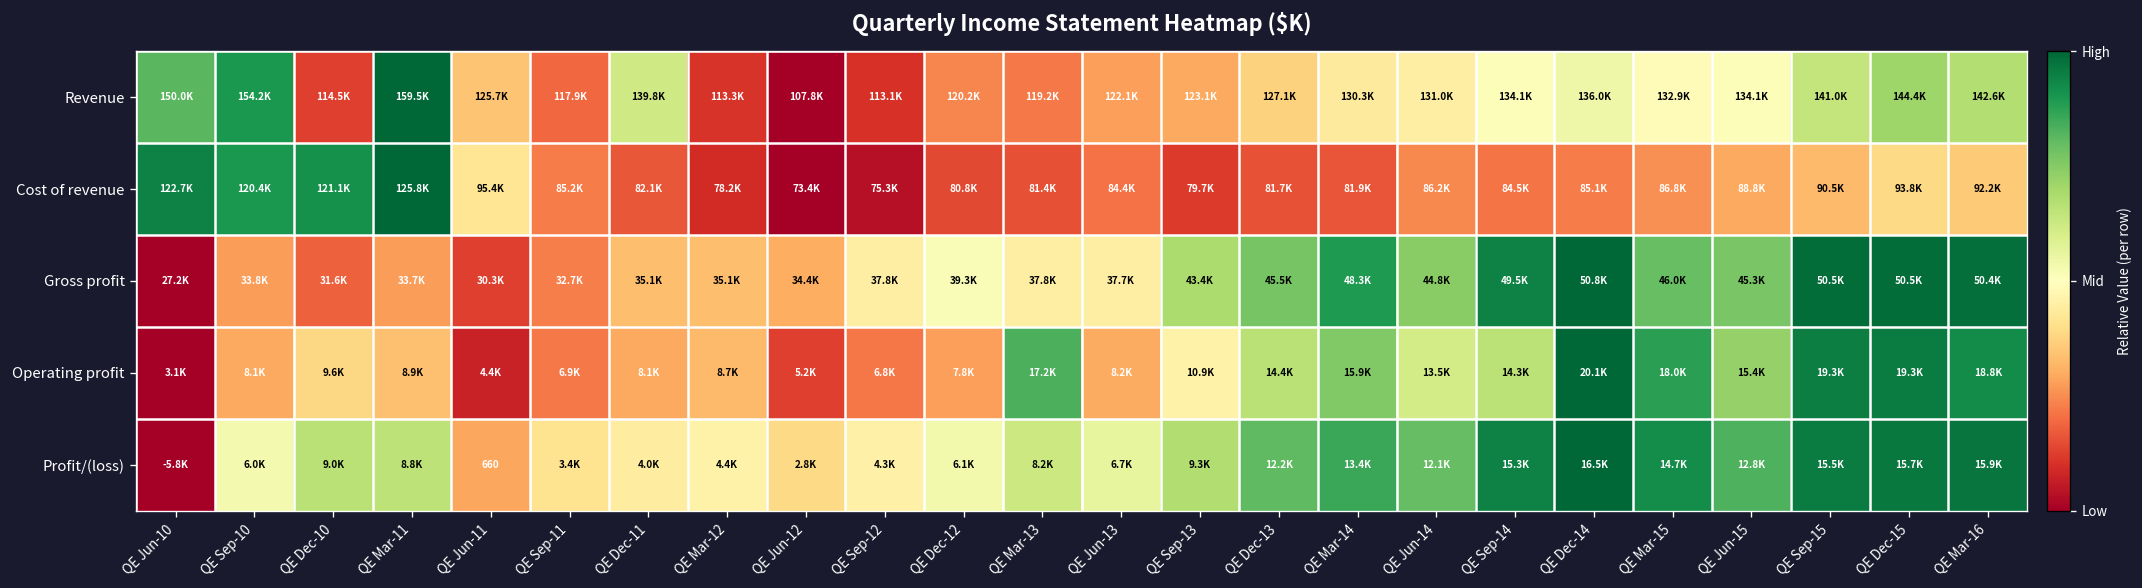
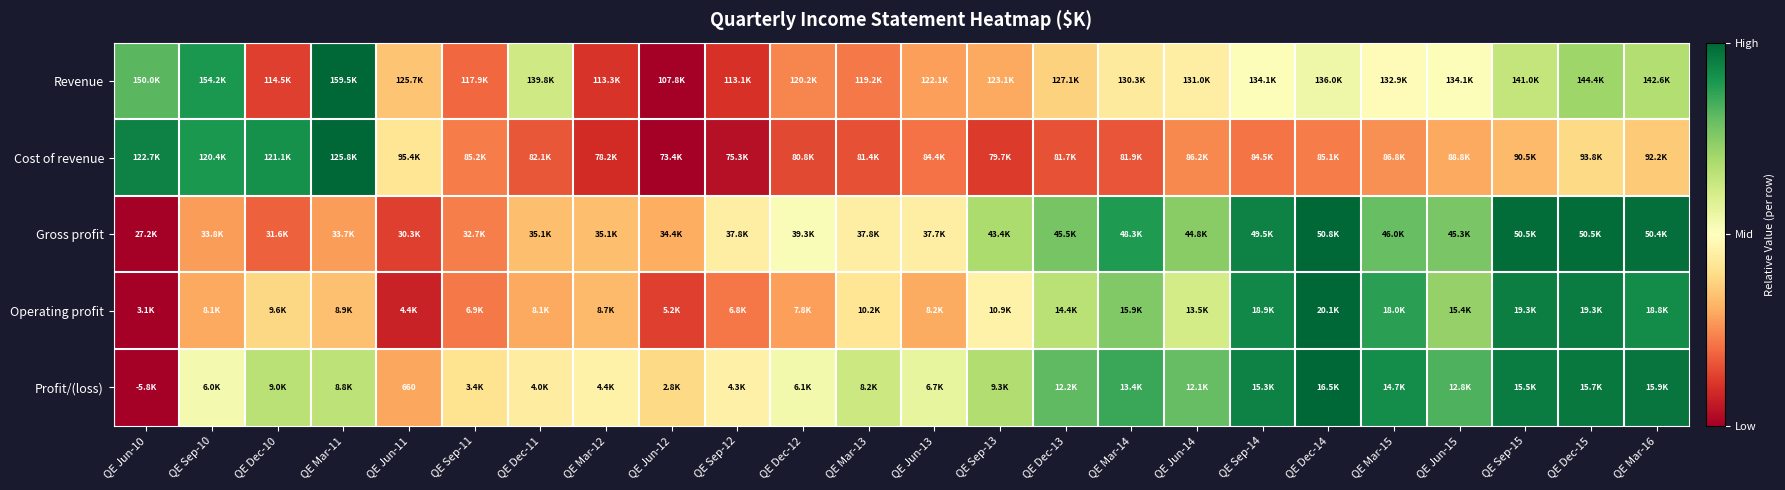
  {
    "Revenue": {
      "QE Jun-10": "150.0K",
      "QE Sep-10": "154.2K",
      "QE Dec-10": "114.5K",
      "QE Mar-11": "159.5K",
      "QE Jun-11": "125.7K",
      "QE Sep-11": "117.9K",
      "QE Dec-11": "139.8K",
      "QE Mar-12": "113.3K",
      "QE Jun-12": "107.8K",
      "QE Sep-12": "113.1K",
      "QE Dec-12": "120.2K",
      "QE Mar-13": "119.2K",
      "QE Jun-13": "122.1K",
      "QE Sep-13": "123.1K",
      "QE Dec-13": "127.1K",
      "QE Mar-14": "130.3K",
      "QE Jun-14": "131.0K",
      "QE Sep-14": "134.1K",
      "QE Dec-14": "136.0K",
      "QE Mar-15": "132.9K",
      "QE Jun-15": "134.1K",
      "QE Sep-15": "141.0K",
      "QE Dec-15": "144.4K",
      "QE Mar-16": "142.6K"
    },
    "Cost of revenue": {
      "QE Jun-10": "122.7K",
      "QE Sep-10": "120.4K",
      "QE Dec-10": "121.1K",
      "QE Mar-11": "125.8K",
      "QE Jun-11": "95.4K",
      "QE Sep-11": "85.2K",
      "QE Dec-11": "82.1K",
      "QE Mar-12": "78.2K",
      "QE Jun-12": "73.4K",
      "QE Sep-12": "75.3K",
      "QE Dec-12": "80.8K",
      "QE Mar-13": "81.4K",
      "QE Jun-13": "84.4K",
      "QE Sep-13": "79.7K",
      "QE Dec-13": "81.7K",
      "QE Mar-14": "81.9K",
      "QE Jun-14": "86.2K",
      "QE Sep-14": "84.5K",
      "QE Dec-14": "85.1K",
      "QE Mar-15": "86.8K",
      "QE Jun-15": "88.8K",
      "QE Sep-15": "90.5K",
      "QE Dec-15": "93.8K",
      "QE Mar-16": "92.2K"
    },
    "Gross profit": {
      "QE Jun-10": "27.2K",
      "QE Sep-10": "33.8K",
      "QE Dec-10": "31.6K",
      "QE Mar-11": "33.7K",
      "QE Jun-11": "30.3K",
      "QE Sep-11": "32.7K",
      "QE Dec-11": "35.1K",
      "QE Mar-12": "35.1K",
      "QE Jun-12": "34.4K",
      "QE Sep-12": "37.8K",
      "QE Dec-12": "39.3K",
      "QE Mar-13": "37.8K",
      "QE Jun-13": "37.7K",
      "QE Sep-13": "43.4K",
      "QE Dec-13": "45.5K",
      "QE Mar-14": "48.3K",
      "QE Jun-14": "44.8K",
      "QE Sep-14": "49.5K",
      "QE Dec-14": "50.8K",
      "QE Mar-15": "46.0K",
      "QE Jun-15": "45.3K",
      "QE Sep-15": "50.5K",
      "QE Dec-15": "50.5K",
      "QE Mar-16": "50.4K"
    },
    "Operating profit": {
      "QE Jun-10": "3.1K",
      "QE Sep-10": "8.1K",
      "QE Dec-10": "9.6K",
      "QE Mar-11": "8.9K",
      "QE Jun-11": "4.4K",
      "QE Sep-11": "6.9K",
      "QE Dec-11": "8.1K",
      "QE Mar-12": "8.7K",
      "QE Jun-12": "5.2K",
      "QE Sep-12": "6.8K",
      "QE Dec-12": "7.8K",
-     "QE Mar-13": "17.2K",
+     "QE Mar-13": "10.2K",
      "QE Jun-13": "8.2K",
      "QE Sep-13": "10.9K",
      "QE Dec-13": "14.4K",
      "QE Mar-14": "15.9K",
      "QE Jun-14": "13.5K",
-     "QE Sep-14": "14.3K",
+     "QE Sep-14": "18.9K",
      "QE Dec-14": "20.1K",
      "QE Mar-15": "18.0K",
      "QE Jun-15": "15.4K",
      "QE Sep-15": "19.3K",
      "QE Dec-15": "19.3K",
      "QE Mar-16": "18.8K"
    },
    "Profit/(loss)": {
      "QE Jun-10": "-5.8K",
      "QE Sep-10": "6.0K",
      "QE Dec-10": "9.0K",
      "QE Mar-11": "8.8K",
      "QE Jun-11": "660",
      "QE Sep-11": "3.4K",
      "QE Dec-11": "4.0K",
      "QE Mar-12": "4.4K",
      "QE Jun-12": "2.8K",
      "QE Sep-12": "4.3K",
      "QE Dec-12": "6.1K",
      "QE Mar-13": "8.2K",
      "QE Jun-13": "6.7K",
      "QE Sep-13": "9.3K",
      "QE Dec-13": "12.2K",
      "QE Mar-14": "13.4K",
      "QE Jun-14": "12.1K",
      "QE Sep-14": "15.3K",
      "QE Dec-14": "16.5K",
      "QE Mar-15": "14.7K",
      "QE Jun-15": "12.8K",
      "QE Sep-15": "15.5K",
      "QE Dec-15": "15.7K",
      "QE Mar-16": "15.9K"
    }
  }
